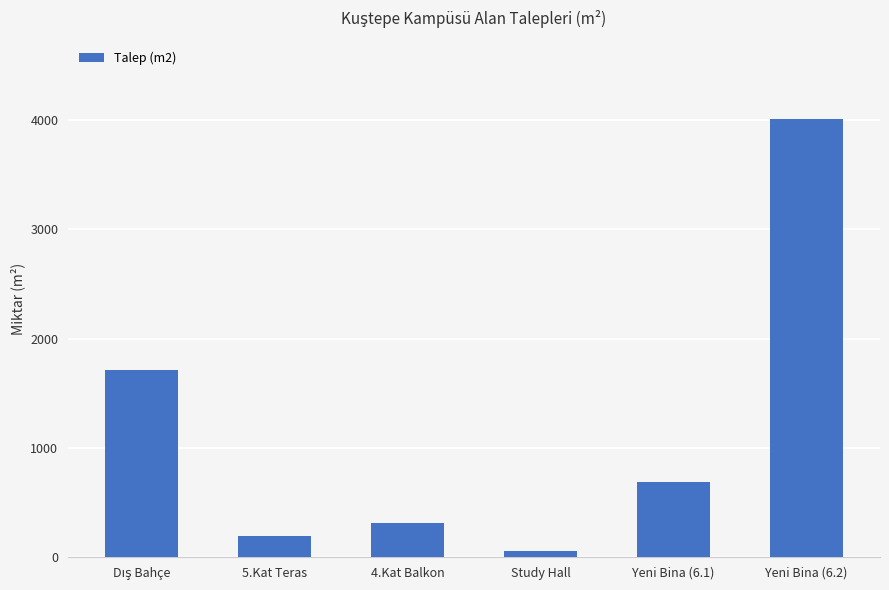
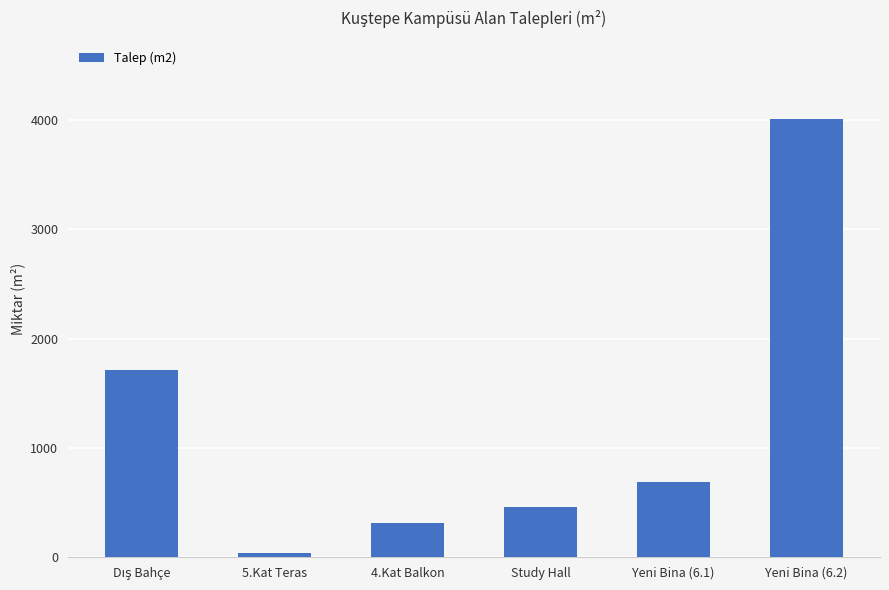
  {
    "Dış Bahçe": 1710,
-   "5.Kat Teras": 190,
+   "5.Kat Teras": 40,
    "4.Kat Balkon": 310,
-   "Study Hall": 60,
+   "Study Hall": 460,
    "Yeni Bina (6.1)": 690,
    "Yeni Bina (6.2)": 4000
  }
